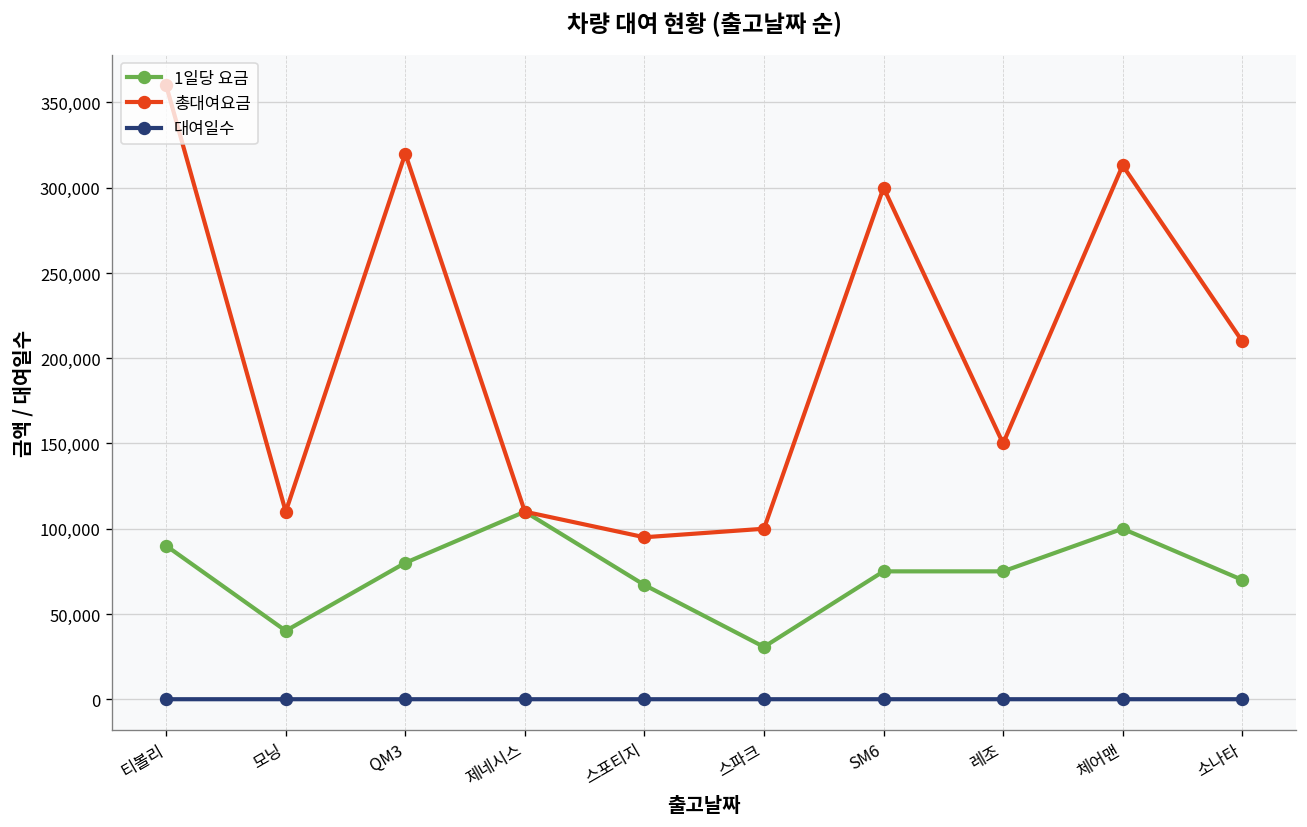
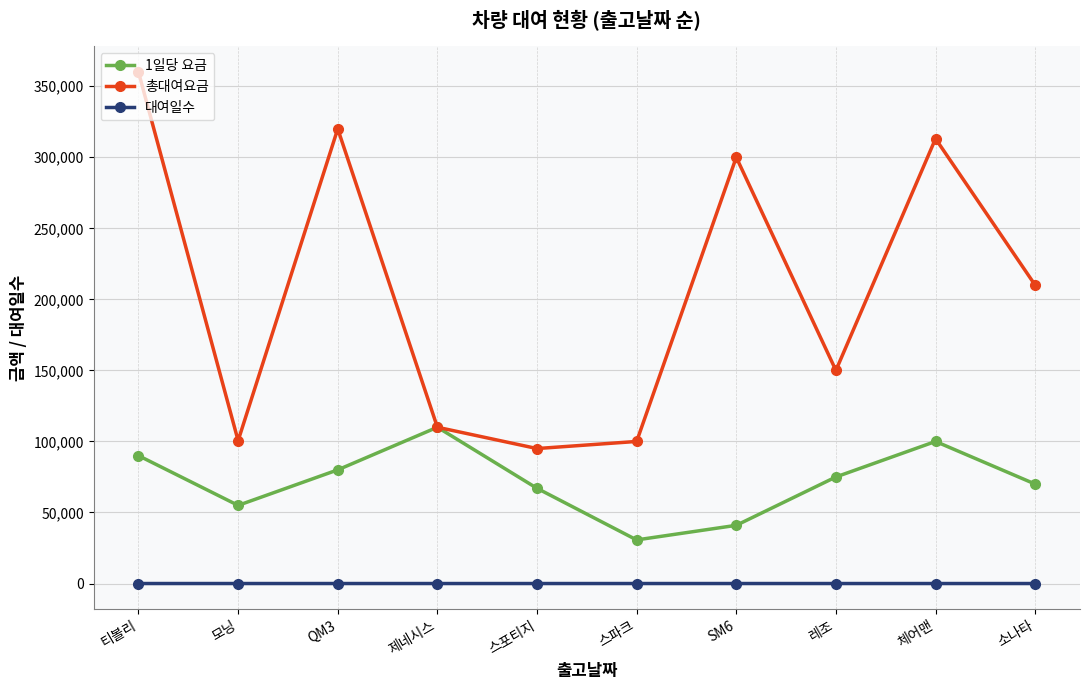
  {
    "1일당 요금": {
      "티볼리": "90,000",
-     "모닝": "40,000",
+     "모닝": "55,000",
      "QM3": "80,000",
      "스포티지": "67,000",
      "스파크": "31,000",
-     "SM6": "75,000",
+     "SM6": "41,000",
      "레조": "75,000",
      "체어맨": "100,000",
      "소나타": "70,000"
    },
    "총대여요금": {
-     "모닝": "110,000",
+     "모닝": "101,000",
      "QM3": "320,000",
      "스포티지": "95,000",
      "스파크": "100,000",
      "SM6": "300,000",
      "레조": "150,000",
      "체어맨": "313,000",
      "소나타": "210,000"
    },
    "대여일수": {
      "티볼리": "0",
      "모닝": "0",
      "QM3": "0",
      "제네시스": "0",
      "스포티지": "0",
      "스파크": "0",
      "SM6": "0",
      "레조": "0",
      "체어맨": "0",
      "소나타": "0"
    }
  }
